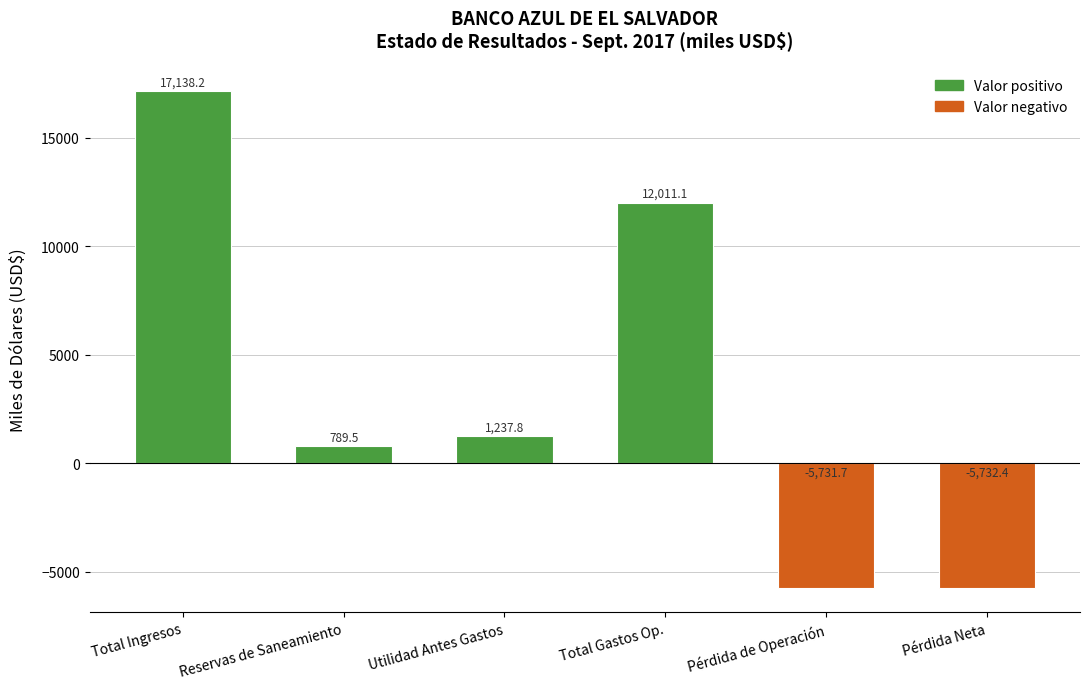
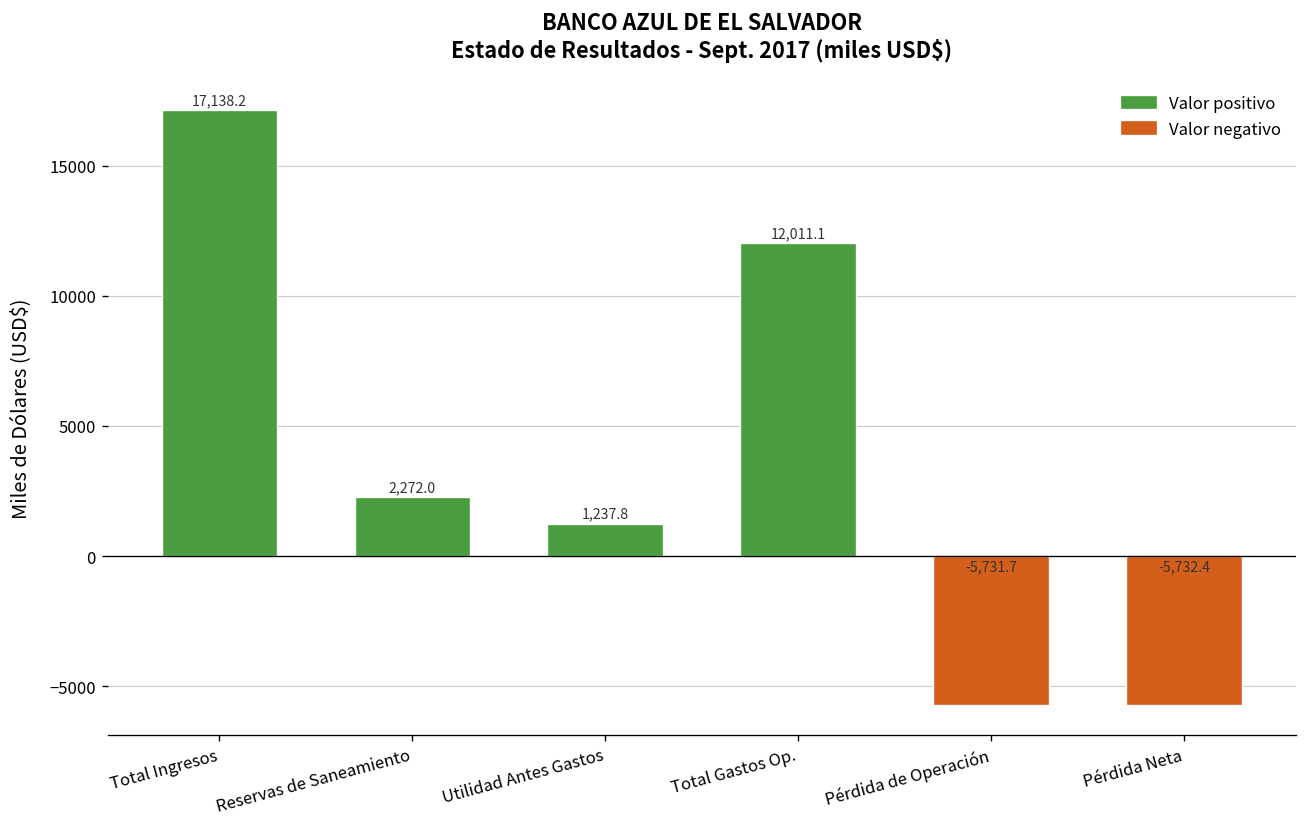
  {
    "Total Ingresos": "17,138.2",
-   "Reservas de Saneamiento": "789.5",
+   "Reservas de Saneamiento": "2,272.0",
    "Utilidad Antes Gastos": "1,237.8",
    "Total Gastos Op.": "12,011.1",
    "Pérdida de Operación": "-5,731.7",
    "Pérdida Neta": "-5,732.4"
  }
